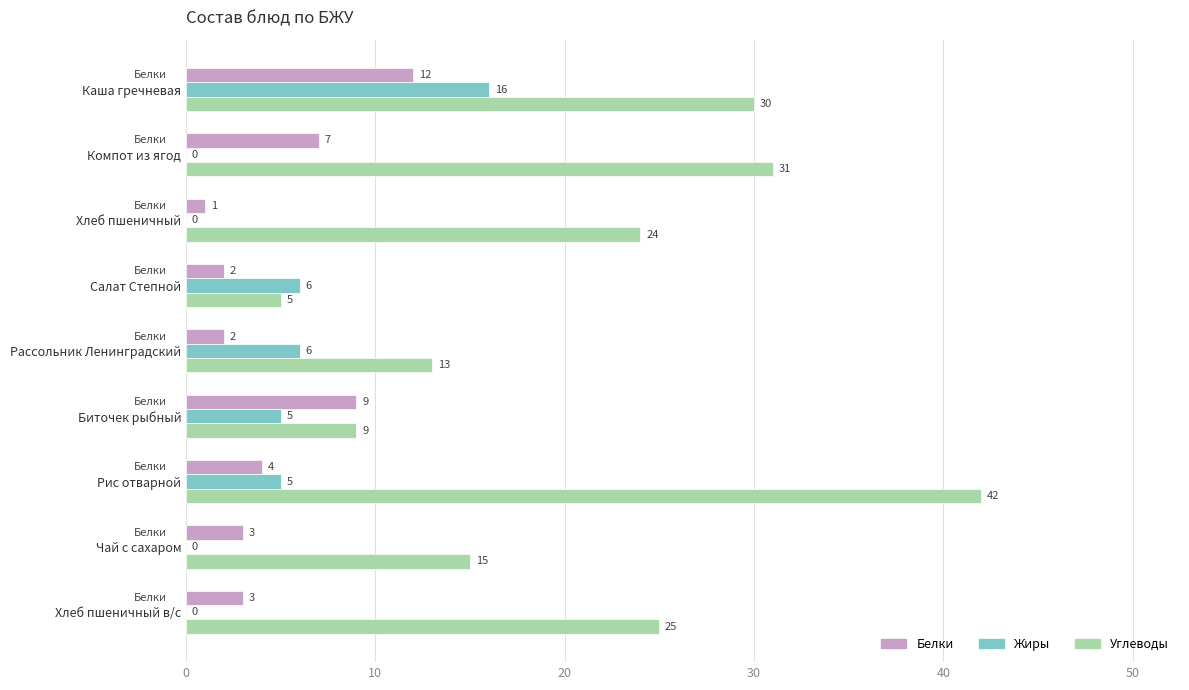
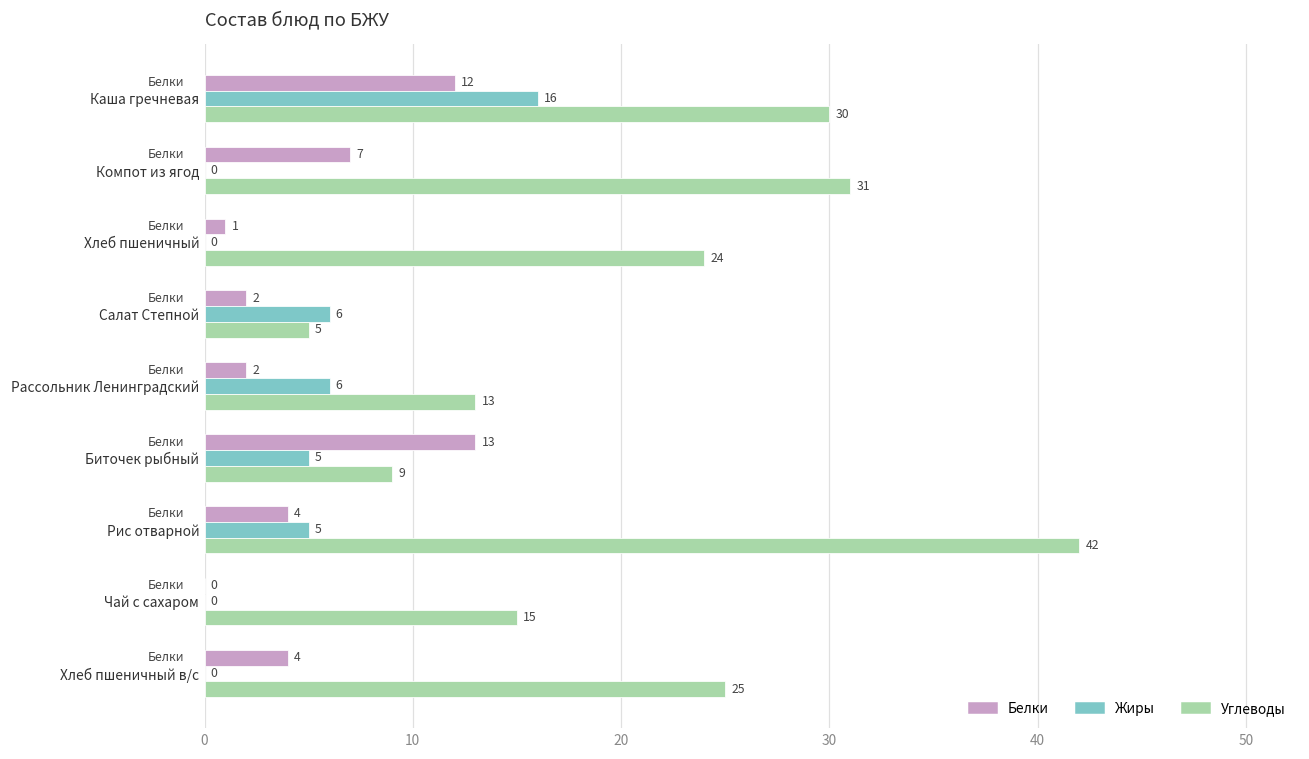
  {
    "Белки": {
      "Каша гречневая": 12,
      "Компот из ягод": 7,
      "Хлеб пшеничный": 1,
      "Салат Степной": 2,
      "Рассольник Ленинградский": 2,
-     "Биточек рыбный": 9,
+     "Биточек рыбный": 13,
      "Рис отварной": 4,
-     "Чай с сахаром": 3,
-     "Хлеб пшеничный в/с": 3
+     "Чай с сахаром": 0,
+     "Хлеб пшеничный в/с": 4
    }
  }
